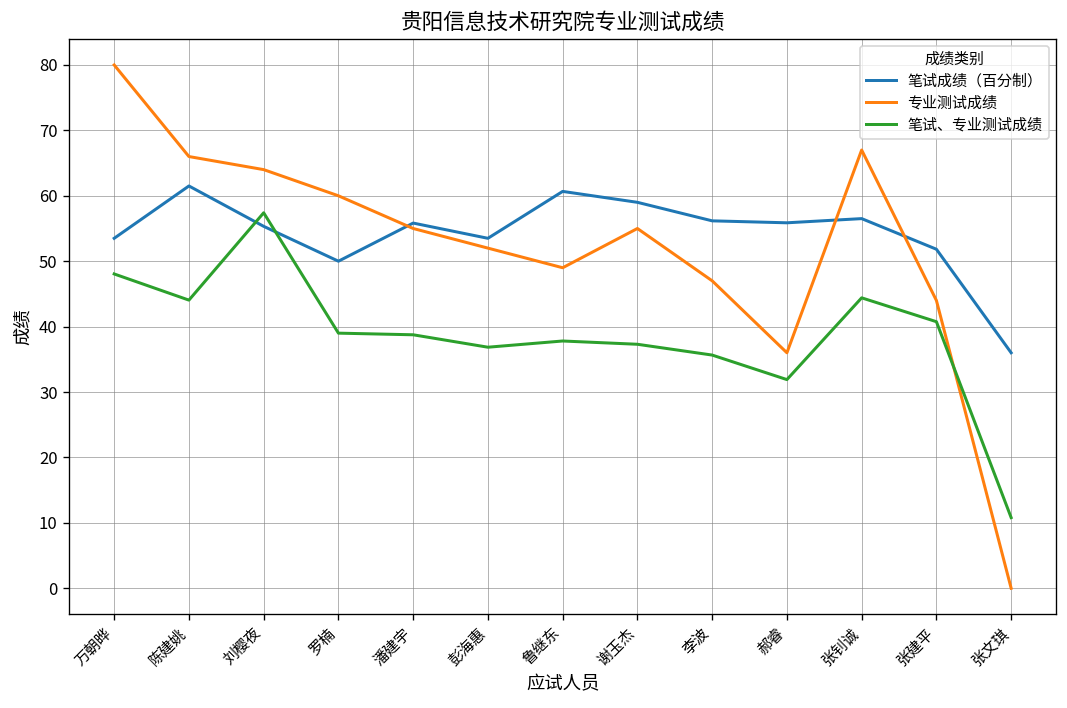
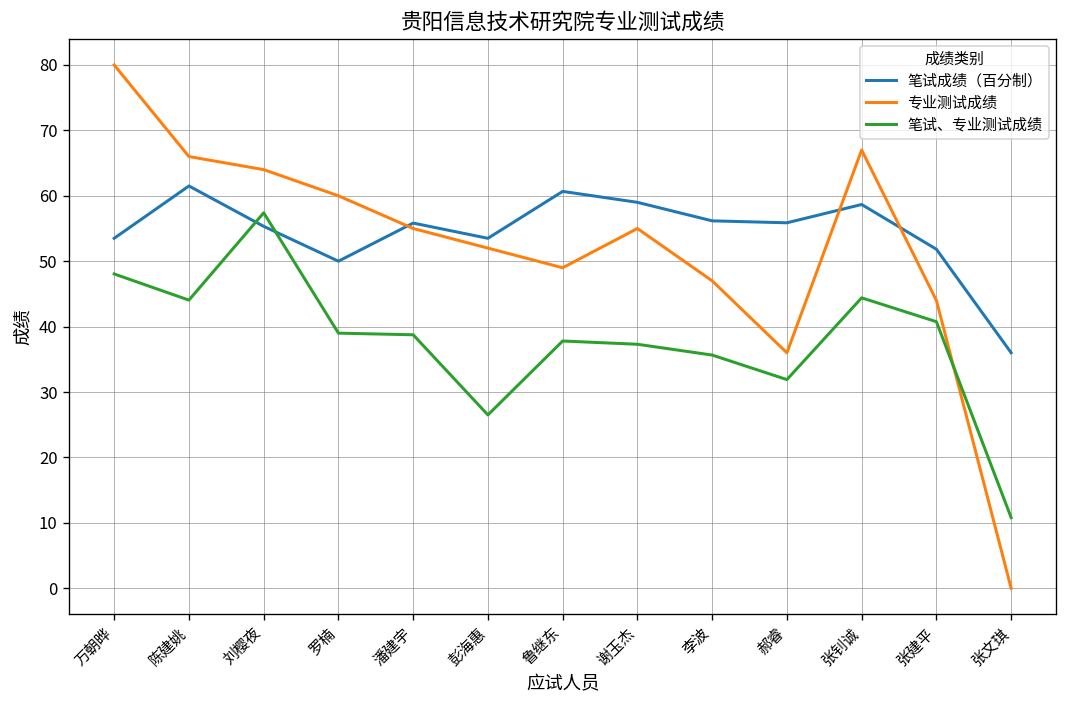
  {
    "笔试成绩（百分制）": {
      "万朝晔": 54,
      "陈建姚": 62,
      "刘樱夜": 55,
      "罗楠": 50,
      "潘建宇": 56,
      "彭海惠": 54,
      "鲁继东": 61,
      "谢玉杰": 59,
      "李波": 56,
      "郝睿": 56,
-     "张钊诚": 57,
+     "张钊诚": 59,
      "张建平": 52,
      "张文琪": 36
    },
    "专业测试成绩": {
      "万朝晔": 80,
      "陈建姚": 66,
      "刘樱夜": 64,
      "罗楠": 60,
      "潘建宇": 55,
      "彭海惠": 52,
      "鲁继东": 49,
      "谢玉杰": 55,
      "李波": 47,
      "郝睿": 36,
      "张钊诚": 67,
      "张建平": 44,
      "张文琪": 0
    },
    "笔试、专业测试成绩": {
      "万朝晔": 48,
      "陈建姚": 44,
      "刘樱夜": 57,
      "罗楠": 39,
      "潘建宇": 39,
-     "彭海惠": 37,
+     "彭海惠": 27,
      "鲁继东": 38,
      "谢玉杰": 37,
      "李波": 36,
      "郝睿": 32,
      "张钊诚": 44,
      "张建平": 41,
      "张文琪": 11
    }
  }
